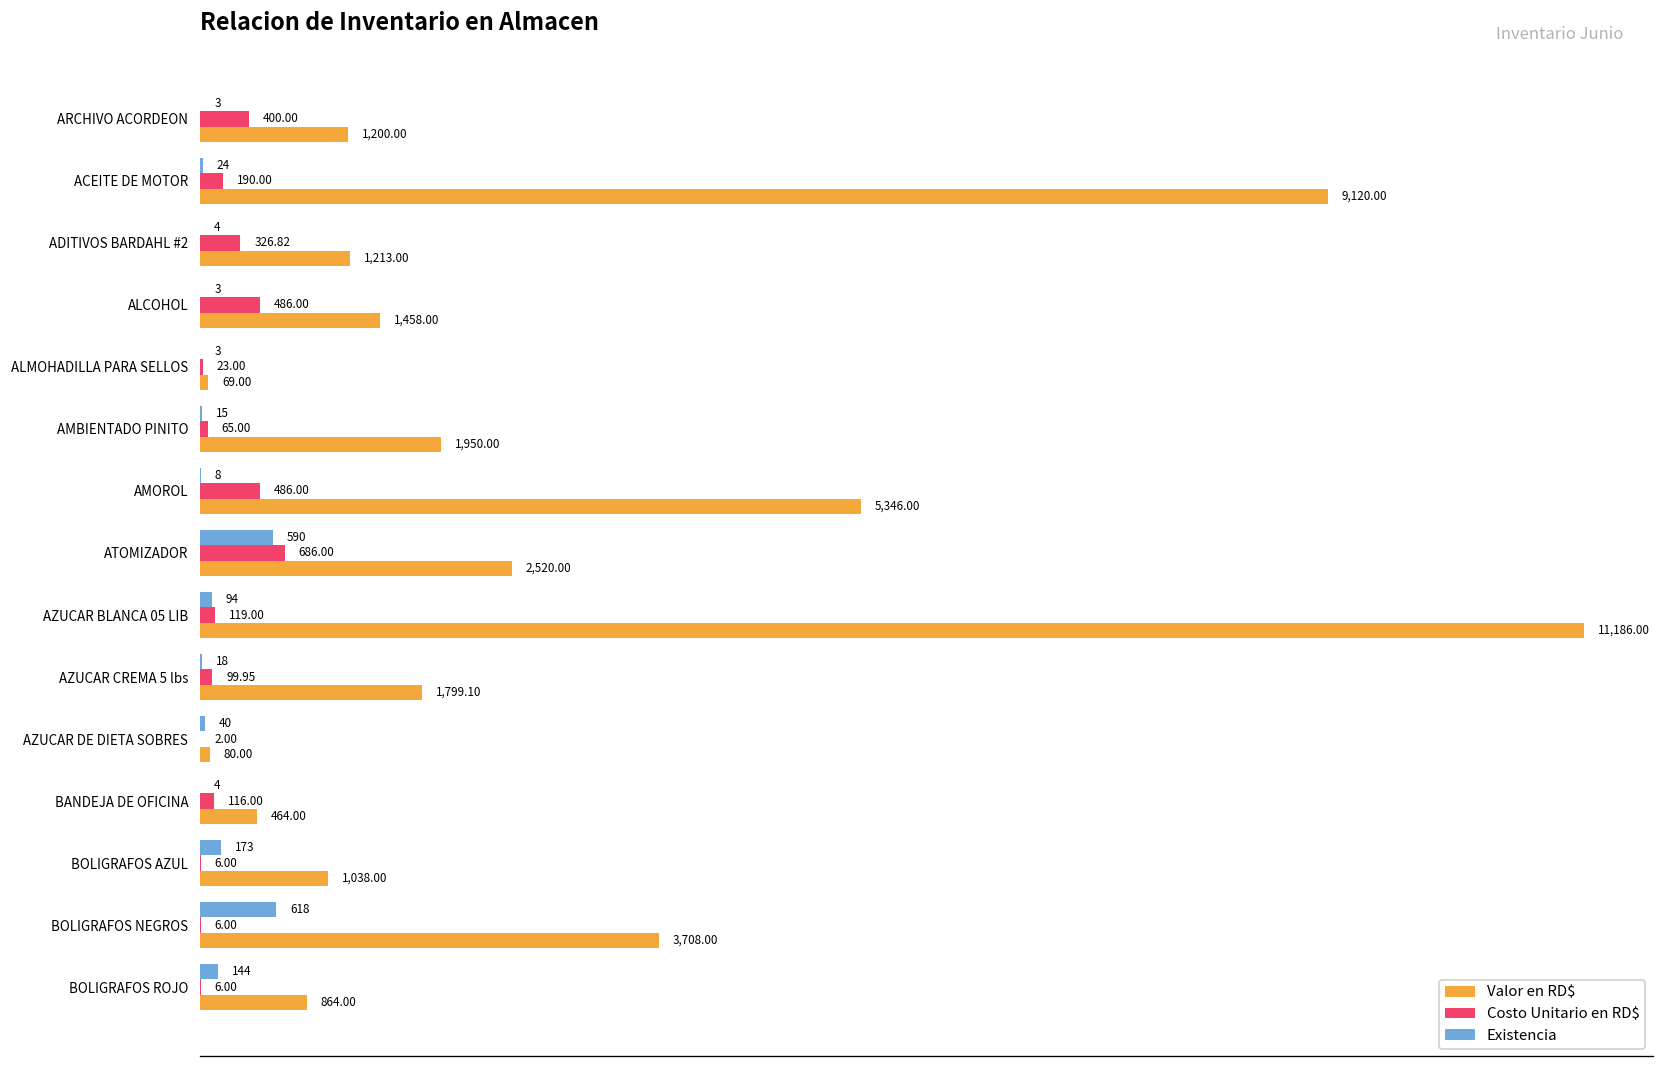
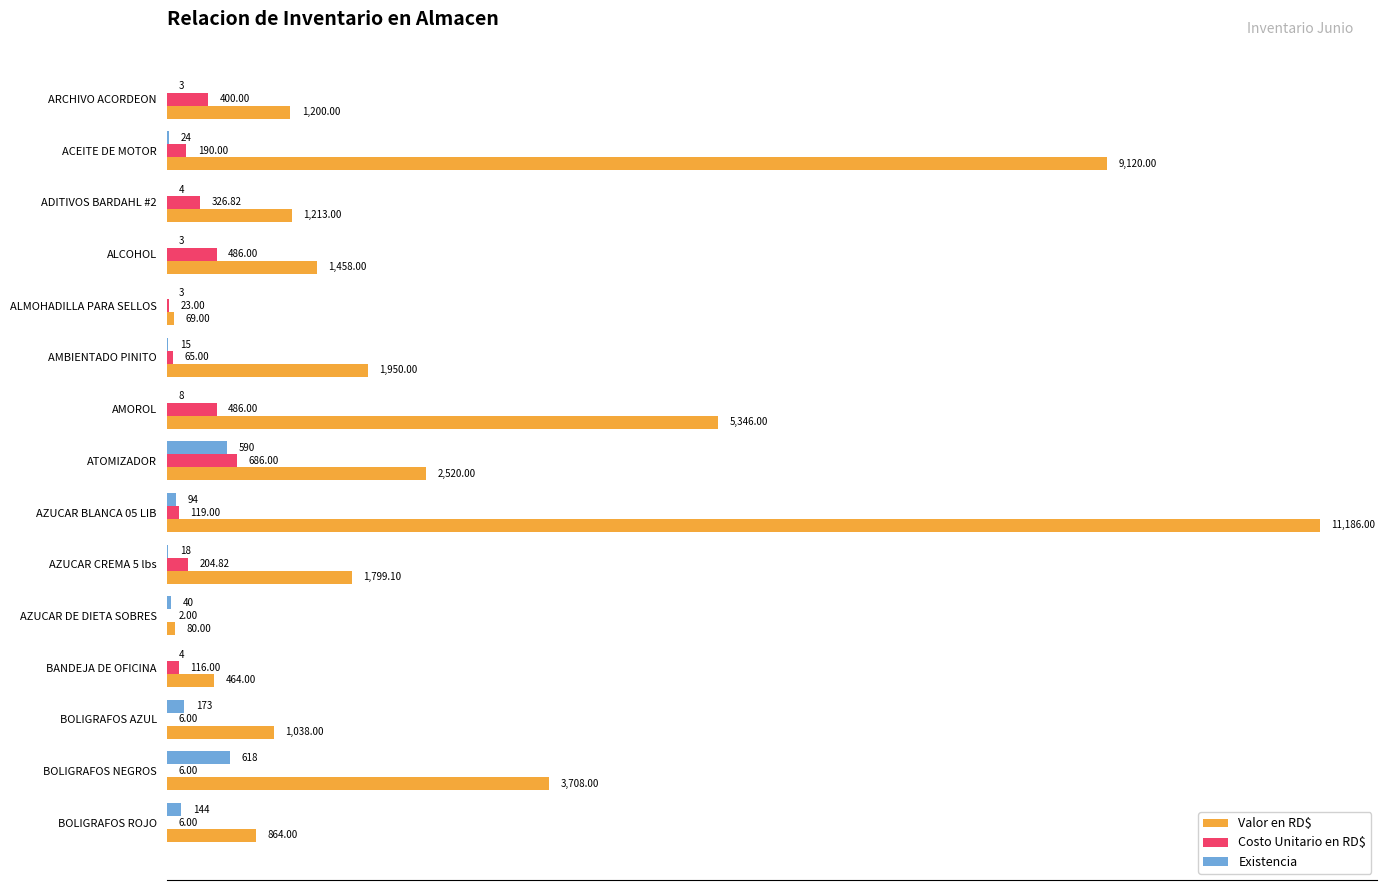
  {
    "Valor en RD$": {
      "ARCHIVO ACORDEON": "1,200.00",
      "ACEITE DE MOTOR": "9,120.00",
      "ADITIVOS BARDAHL #2": "1,213.00",
      "ALCOHOL": "1,458.00",
      "ALMOHADILLA PARA SELLOS": "69.00",
      "AMBIENTADO PINITO": "1,950.00",
      "AMOROL": "5,346.00",
      "ATOMIZADOR": "2,520.00",
      "AZUCAR BLANCA 05 LIB": "11,186.00",
      "AZUCAR CREMA 5 lbs": "1,799.10",
      "AZUCAR DE DIETA SOBRES": "80.00",
      "BANDEJA DE OFICINA": "464.00",
      "BOLIGRAFOS AZUL": "1,038.00",
      "BOLIGRAFOS NEGROS": "3,708.00",
      "BOLIGRAFOS ROJO": "864.00"
    },
    "Costo Unitario en RD$": {
      "ARCHIVO ACORDEON": "400.00",
      "ACEITE DE MOTOR": "190.00",
      "ADITIVOS BARDAHL #2": "326.82",
      "ALCOHOL": "486.00",
      "ALMOHADILLA PARA SELLOS": "23.00",
      "AMBIENTADO PINITO": "65.00",
      "AMOROL": "486.00",
      "ATOMIZADOR": "686.00",
      "AZUCAR BLANCA 05 LIB": "119.00",
-     "AZUCAR CREMA 5 lbs": "99.95",
+     "AZUCAR CREMA 5 lbs": "204.82",
      "AZUCAR DE DIETA SOBRES": "2.00",
      "BANDEJA DE OFICINA": "116.00",
      "BOLIGRAFOS AZUL": "6.00",
      "BOLIGRAFOS NEGROS": "6.00",
      "BOLIGRAFOS ROJO": "6.00"
    },
    "Existencia": {
      "ARCHIVO ACORDEON": "3",
      "ACEITE DE MOTOR": "24",
      "ADITIVOS BARDAHL #2": "4",
      "ALCOHOL": "3",
      "ALMOHADILLA PARA SELLOS": "3",
      "AMBIENTADO PINITO": "15",
      "AMOROL": "8",
      "ATOMIZADOR": "590",
      "AZUCAR BLANCA 05 LIB": "94",
      "AZUCAR CREMA 5 lbs": "18",
      "AZUCAR DE DIETA SOBRES": "40",
      "BANDEJA DE OFICINA": "4",
      "BOLIGRAFOS AZUL": "173",
      "BOLIGRAFOS NEGROS": "618",
      "BOLIGRAFOS ROJO": "144"
    }
  }
